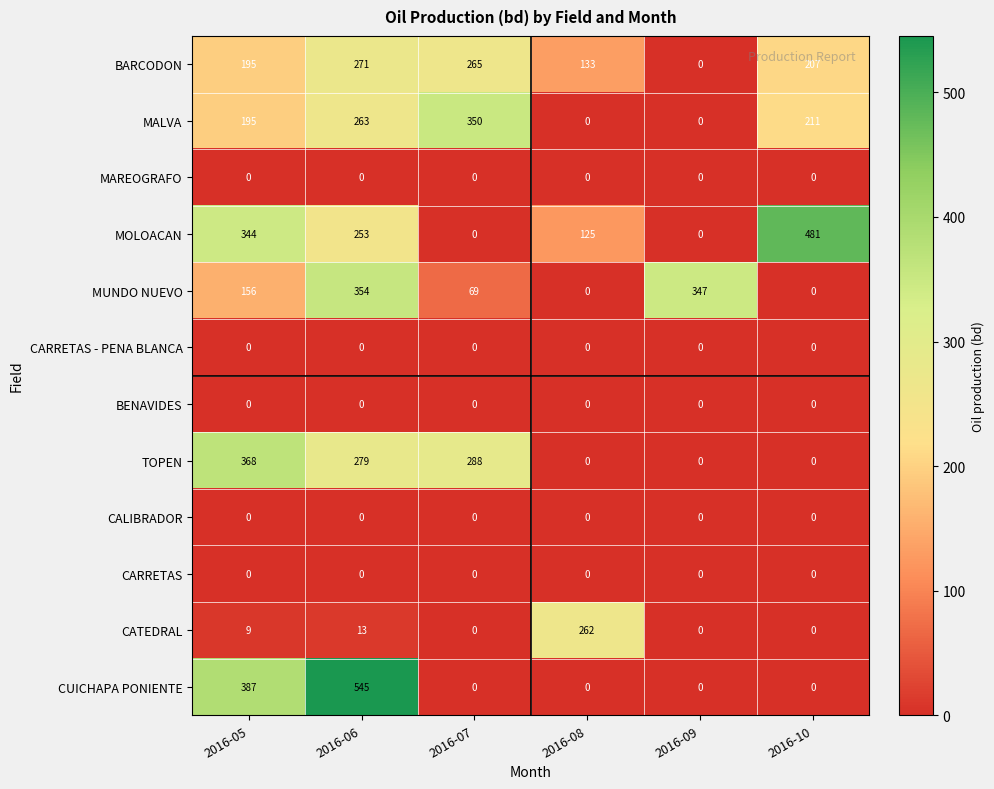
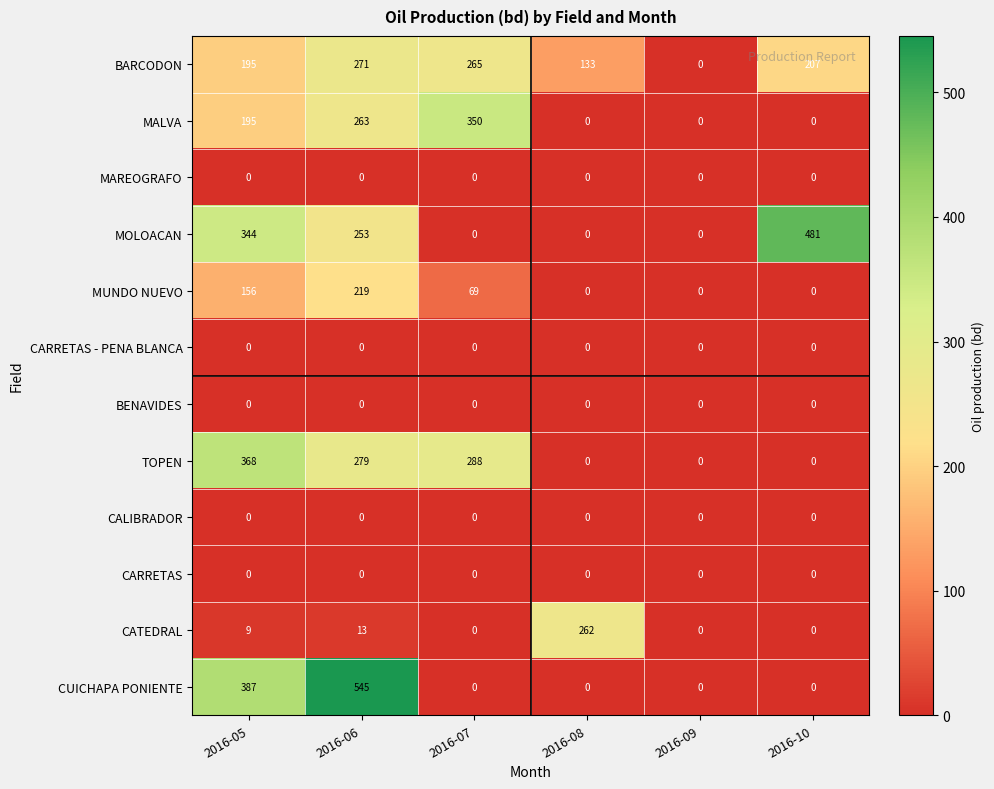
  {
    "BARCODON": {
      "2016-05": 195,
      "2016-06": 271,
      "2016-07": 265,
      "2016-08": 133,
      "2016-09": 0
    },
    "MALVA": {
      "2016-05": 195,
      "2016-06": 263,
      "2016-07": 350,
      "2016-08": 0,
      "2016-09": 0,
-     "2016-10": 211
+     "2016-10": 0
    },
    "MAREOGRAFO": {
      "2016-05": 0,
      "2016-06": 0,
      "2016-07": 0,
      "2016-08": 0,
      "2016-09": 0,
      "2016-10": 0
    },
    "MOLOACAN": {
      "2016-05": 344,
      "2016-06": 253,
      "2016-07": 0,
-     "2016-08": 125,
+     "2016-08": 0,
      "2016-09": 0,
      "2016-10": 481
    },
    "MUNDO NUEVO": {
      "2016-05": 156,
-     "2016-06": 354,
+     "2016-06": 219,
      "2016-07": 69,
      "2016-08": 0,
-     "2016-09": 347,
+     "2016-09": 0,
      "2016-10": 0
    },
    "CARRETAS - PENA BLANCA": {
      "2016-05": 0,
      "2016-06": 0,
      "2016-07": 0,
      "2016-08": 0,
      "2016-09": 0,
      "2016-10": 0
    },
    "BENAVIDES": {
      "2016-05": 0,
      "2016-06": 0,
      "2016-07": 0,
      "2016-08": 0,
      "2016-09": 0,
      "2016-10": 0
    },
    "TOPEN": {
      "2016-05": 368,
      "2016-06": 279,
      "2016-07": 288,
      "2016-08": 0,
      "2016-09": 0,
      "2016-10": 0
    },
    "CALIBRADOR": {
      "2016-05": 0,
      "2016-06": 0,
      "2016-07": 0,
      "2016-08": 0,
      "2016-09": 0,
      "2016-10": 0
    },
    "CARRETAS": {
      "2016-05": 0,
      "2016-06": 0,
      "2016-07": 0,
      "2016-08": 0,
      "2016-09": 0,
      "2016-10": 0
    },
    "CATEDRAL": {
      "2016-05": 9,
      "2016-06": 13,
      "2016-07": 0,
      "2016-08": 262,
      "2016-09": 0,
      "2016-10": 0
    },
    "CUICHAPA PONIENTE": {
      "2016-05": 387,
      "2016-06": 545,
      "2016-07": 0,
      "2016-08": 0,
      "2016-09": 0,
      "2016-10": 0
    }
  }
